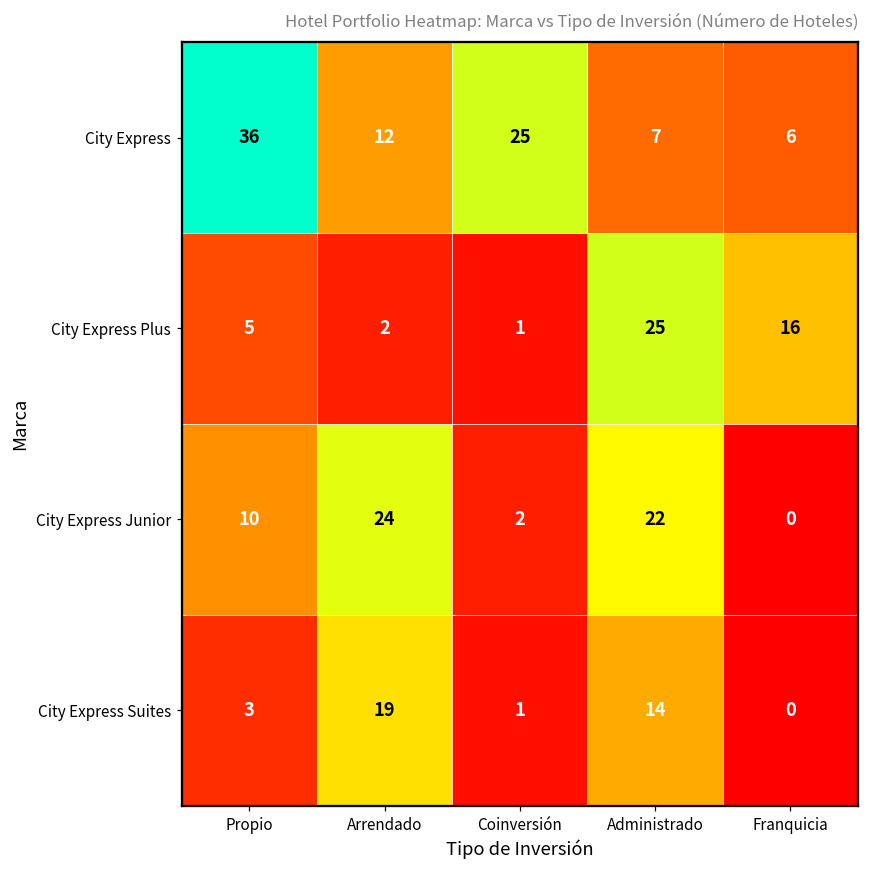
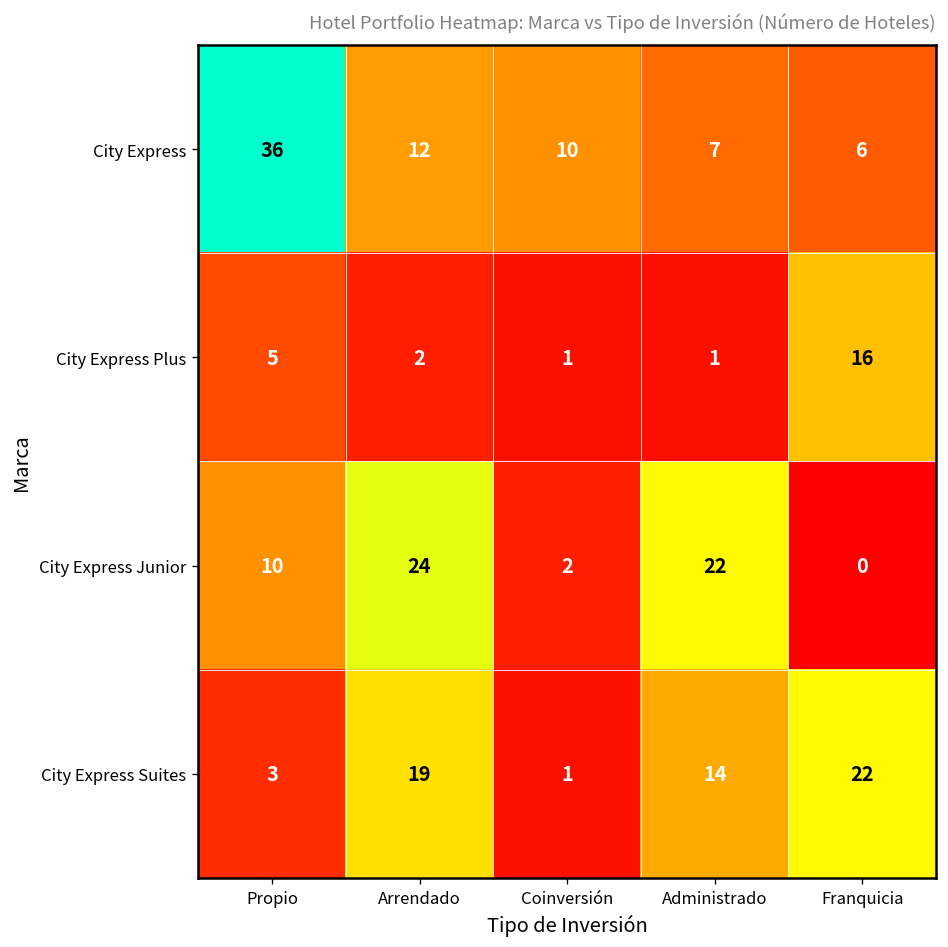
  {
    "City Express": {
      "Propio": 36,
      "Arrendado": 12,
-     "Coinversión": 25,
+     "Coinversión": 10,
      "Administrado": 7,
      "Franquicia": 6
    },
    "City Express Plus": {
      "Propio": 5,
      "Arrendado": 2,
      "Coinversión": 1,
-     "Administrado": 25,
+     "Administrado": 1,
      "Franquicia": 16
    },
    "City Express Junior": {
      "Propio": 10,
      "Arrendado": 24,
      "Coinversión": 2,
      "Administrado": 22,
      "Franquicia": 0
    },
    "City Express Suites": {
      "Propio": 3,
      "Arrendado": 19,
      "Coinversión": 1,
      "Administrado": 14,
-     "Franquicia": 0
+     "Franquicia": 22
    }
  }
